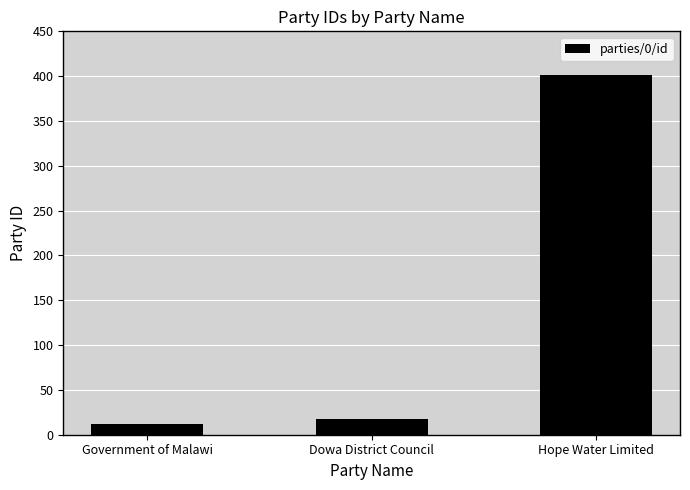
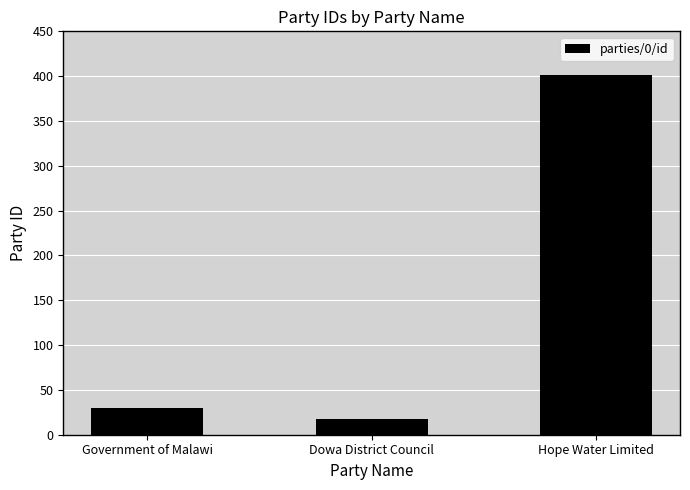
  {
-   "Government of Malawi": 10,
+   "Government of Malawi": 30,
    "Dowa District Council": 20,
    "Hope Water Limited": 400
  }
